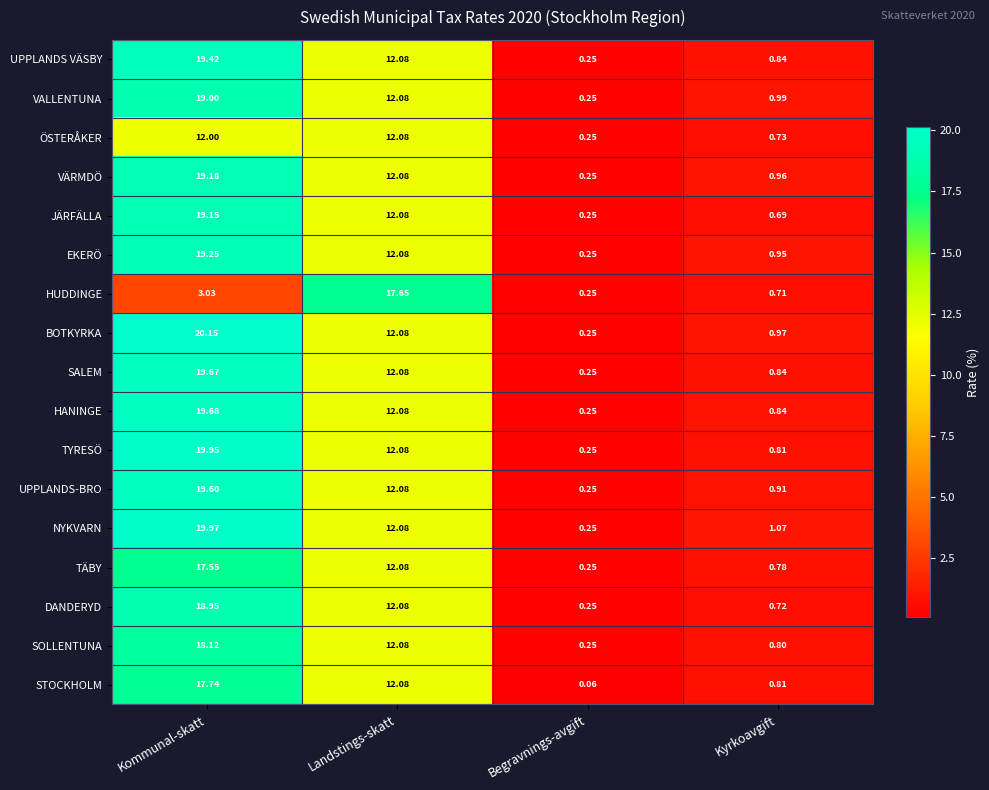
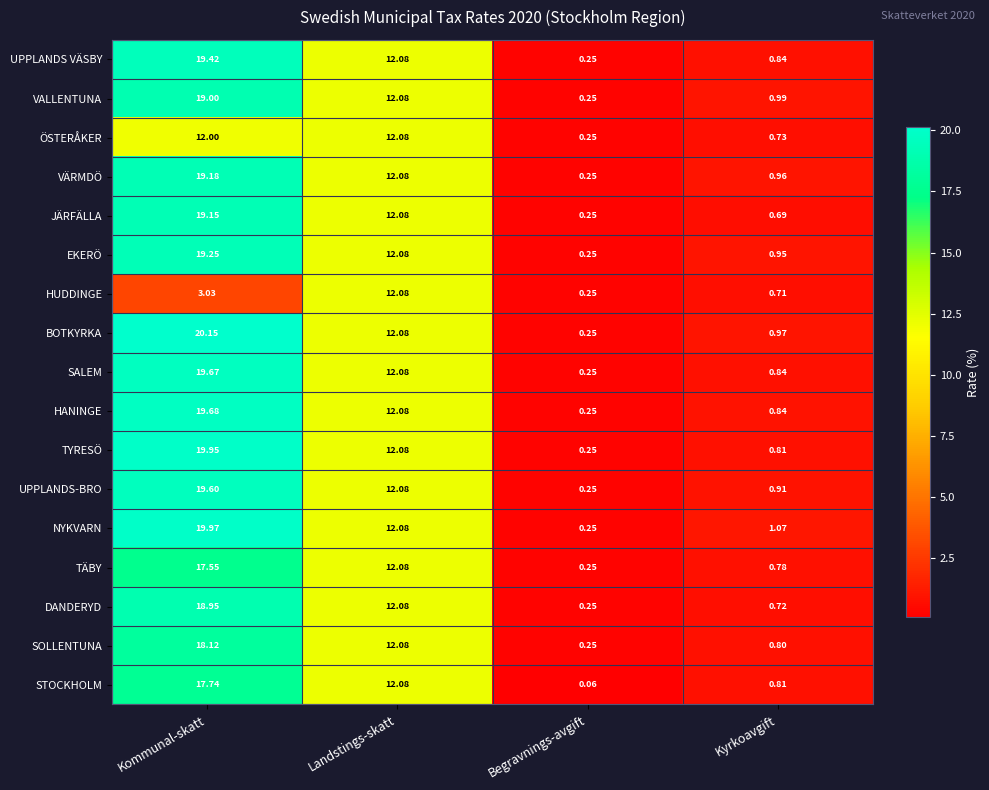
  {
    "UPPLANDS VÄSBY": {
      "Kommunal-skatt": 19.42,
      "Landstings-skatt": 12.08,
      "Begravnings-avgift": 0.25,
      "Kyrkoavgift": 0.84
    },
    "VALLENTUNA": {
      "Kommunal-skatt": 19.00,
      "Landstings-skatt": 12.08,
      "Begravnings-avgift": 0.25,
      "Kyrkoavgift": 0.99
    },
    "ÖSTERÅKER": {
      "Kommunal-skatt": 12.00,
      "Landstings-skatt": 12.08,
      "Begravnings-avgift": 0.25,
      "Kyrkoavgift": 0.73
    },
    "VÄRMDÖ": {
      "Kommunal-skatt": 19.18,
      "Landstings-skatt": 12.08,
      "Begravnings-avgift": 0.25,
      "Kyrkoavgift": 0.96
    },
    "JÄRFÄLLA": {
      "Kommunal-skatt": 19.15,
      "Landstings-skatt": 12.08,
      "Begravnings-avgift": 0.25,
      "Kyrkoavgift": 0.69
    },
    "EKERÖ": {
      "Kommunal-skatt": 19.25,
      "Landstings-skatt": 12.08,
      "Begravnings-avgift": 0.25,
      "Kyrkoavgift": 0.95
    },
    "HUDDINGE": {
      "Kommunal-skatt": 3.03,
-     "Landstings-skatt": 17.65,
+     "Landstings-skatt": 12.08,
      "Begravnings-avgift": 0.25,
      "Kyrkoavgift": 0.71
    },
    "BOTKYRKA": {
      "Kommunal-skatt": 20.15,
      "Landstings-skatt": 12.08,
      "Begravnings-avgift": 0.25,
      "Kyrkoavgift": 0.97
    },
    "SALEM": {
      "Kommunal-skatt": 19.67,
      "Landstings-skatt": 12.08,
      "Begravnings-avgift": 0.25,
      "Kyrkoavgift": 0.84
    },
    "HANINGE": {
      "Kommunal-skatt": 19.68,
      "Landstings-skatt": 12.08,
      "Begravnings-avgift": 0.25,
      "Kyrkoavgift": 0.84
    },
    "TYRESÖ": {
      "Kommunal-skatt": 19.95,
      "Landstings-skatt": 12.08,
      "Begravnings-avgift": 0.25,
      "Kyrkoavgift": 0.81
    },
    "UPPLANDS-BRO": {
      "Kommunal-skatt": 19.60,
      "Landstings-skatt": 12.08,
      "Begravnings-avgift": 0.25,
      "Kyrkoavgift": 0.91
    },
    "NYKVARN": {
      "Kommunal-skatt": 19.97,
      "Landstings-skatt": 12.08,
      "Begravnings-avgift": 0.25,
      "Kyrkoavgift": 1.07
    },
    "TÄBY": {
      "Kommunal-skatt": 17.55,
      "Landstings-skatt": 12.08,
      "Begravnings-avgift": 0.25,
      "Kyrkoavgift": 0.78
    },
    "DANDERYD": {
      "Kommunal-skatt": 18.95,
      "Landstings-skatt": 12.08,
      "Begravnings-avgift": 0.25,
      "Kyrkoavgift": 0.72
    },
    "SOLLENTUNA": {
      "Kommunal-skatt": 18.12,
      "Landstings-skatt": 12.08,
      "Begravnings-avgift": 0.25,
      "Kyrkoavgift": 0.80
    },
    "STOCKHOLM": {
      "Kommunal-skatt": 17.74,
      "Landstings-skatt": 12.08,
      "Begravnings-avgift": 0.06,
      "Kyrkoavgift": 0.81
    }
  }
